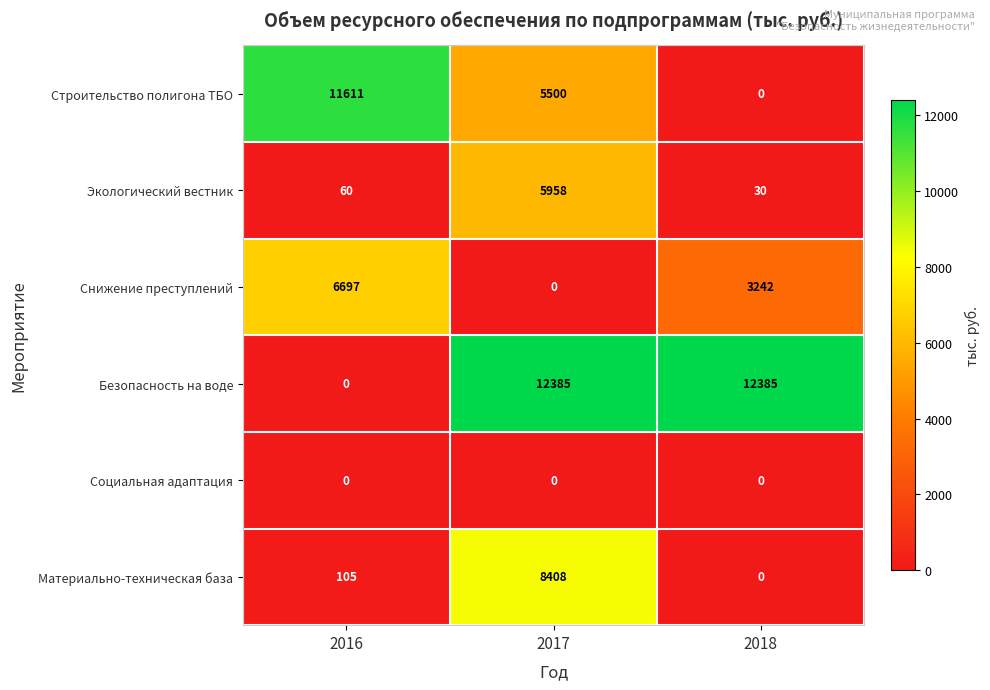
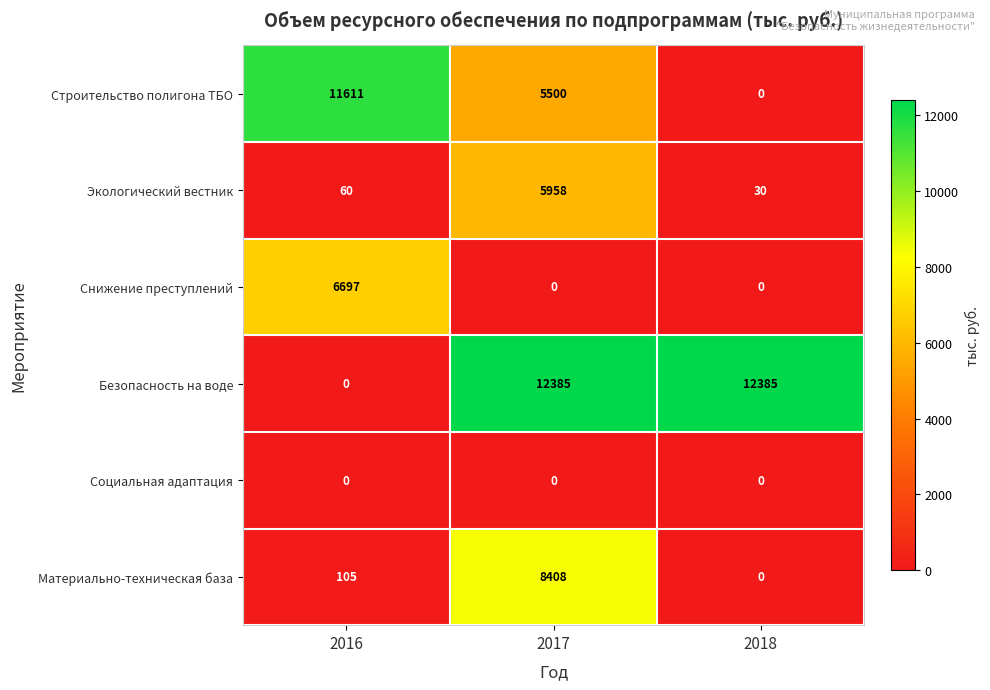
  {
    "Строительство полигона ТБО": {
      "2016": 11611,
      "2017": 5500,
      "2018": 0
    },
    "Экологический вестник": {
      "2016": 60,
      "2017": 5958,
      "2018": 30
    },
    "Снижение преступлений": {
      "2016": 6697,
      "2017": 0,
-     "2018": 3242
+     "2018": 0
    },
    "Безопасность на воде": {
      "2016": 0,
      "2017": 12385,
      "2018": 12385
    },
    "Социальная адаптация": {
      "2016": 0,
      "2017": 0,
      "2018": 0
    },
    "Материально-техническая база": {
      "2016": 105,
      "2017": 8408,
      "2018": 0
    }
  }
